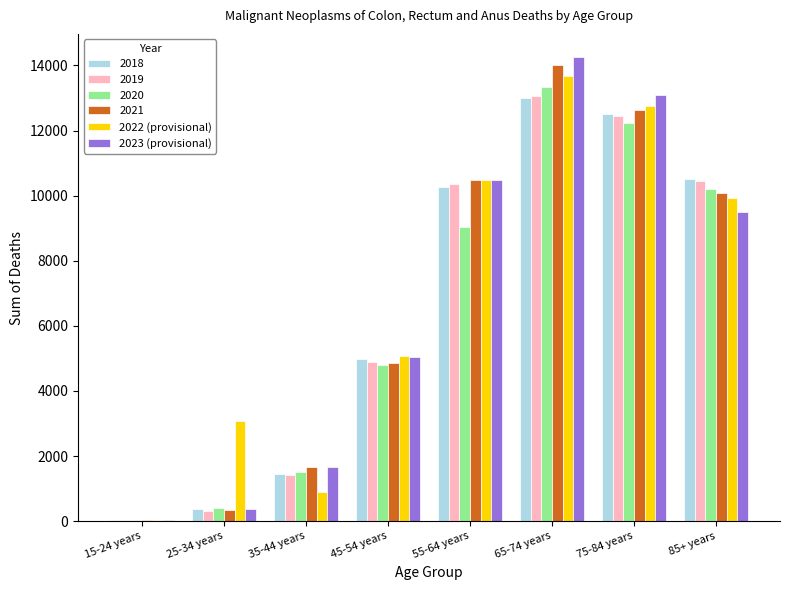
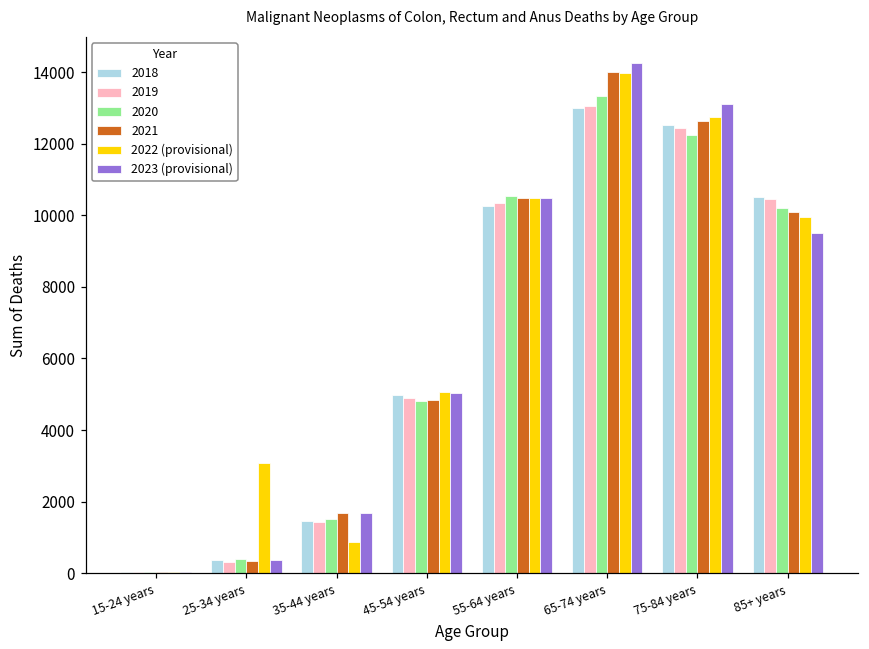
  {
    "2018": {
      "25-34 years": 400,
      "35-44 years": 1500,
      "45-54 years": 5000,
      "55-64 years": 10300,
      "65-74 years": 13000,
      "75-84 years": 12500,
      "85+ years": 10500
    },
    "2019": {
      "25-34 years": 300,
      "35-44 years": 1400,
      "45-54 years": 4900,
      "55-64 years": 10400,
      "65-74 years": 13100,
      "75-84 years": 12400,
      "85+ years": 10500
    },
    "2020": {
      "25-34 years": 400,
      "35-44 years": 1500,
      "45-54 years": 4800,
-     "55-64 years": 9000,
+     "55-64 years": 10500,
      "65-74 years": 13300,
      "75-84 years": 12200,
      "85+ years": 10200
    },
    "2021": {
      "25-34 years": 400,
      "35-44 years": 1700,
      "45-54 years": 4800,
      "55-64 years": 10500,
      "65-74 years": 14000,
      "75-84 years": 12600,
      "85+ years": 10100
    },
    "2022 (provisional)": {
      "25-34 years": 3100,
      "35-44 years": 900,
      "45-54 years": 5100,
      "55-64 years": 10500,
-     "65-74 years": 13700,
+     "65-74 years": 14000,
      "75-84 years": 12800,
      "85+ years": 9900
    },
    "2023 (provisional)": {
      "25-34 years": 400,
      "35-44 years": 1700,
      "45-54 years": 5000,
      "55-64 years": 10500,
      "65-74 years": 14300,
      "75-84 years": 13100,
      "85+ years": 9500
    }
  }
